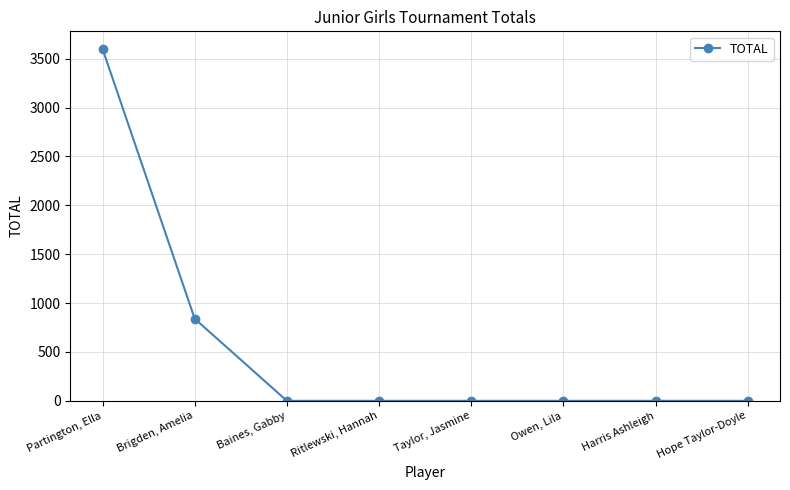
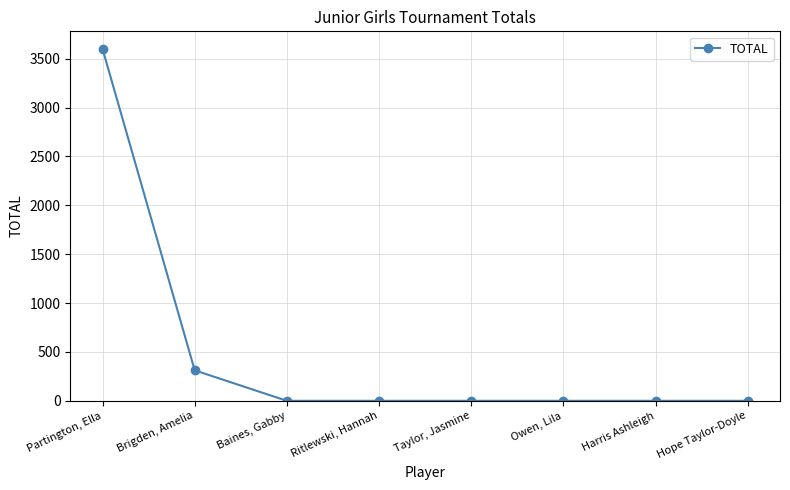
  {
    "Partington, Ella": 3600,
-   "Brigden, Amelia": 800,
+   "Brigden, Amelia": 300,
    "Baines, Gabby": 0,
    "Ritlewski, Hannah": 0,
    "Taylor, Jasmine": 0,
    "Owen, Lila": 0,
    "Harris Ashleigh": 0,
    "Hope Taylor-Doyle": 0
  }
